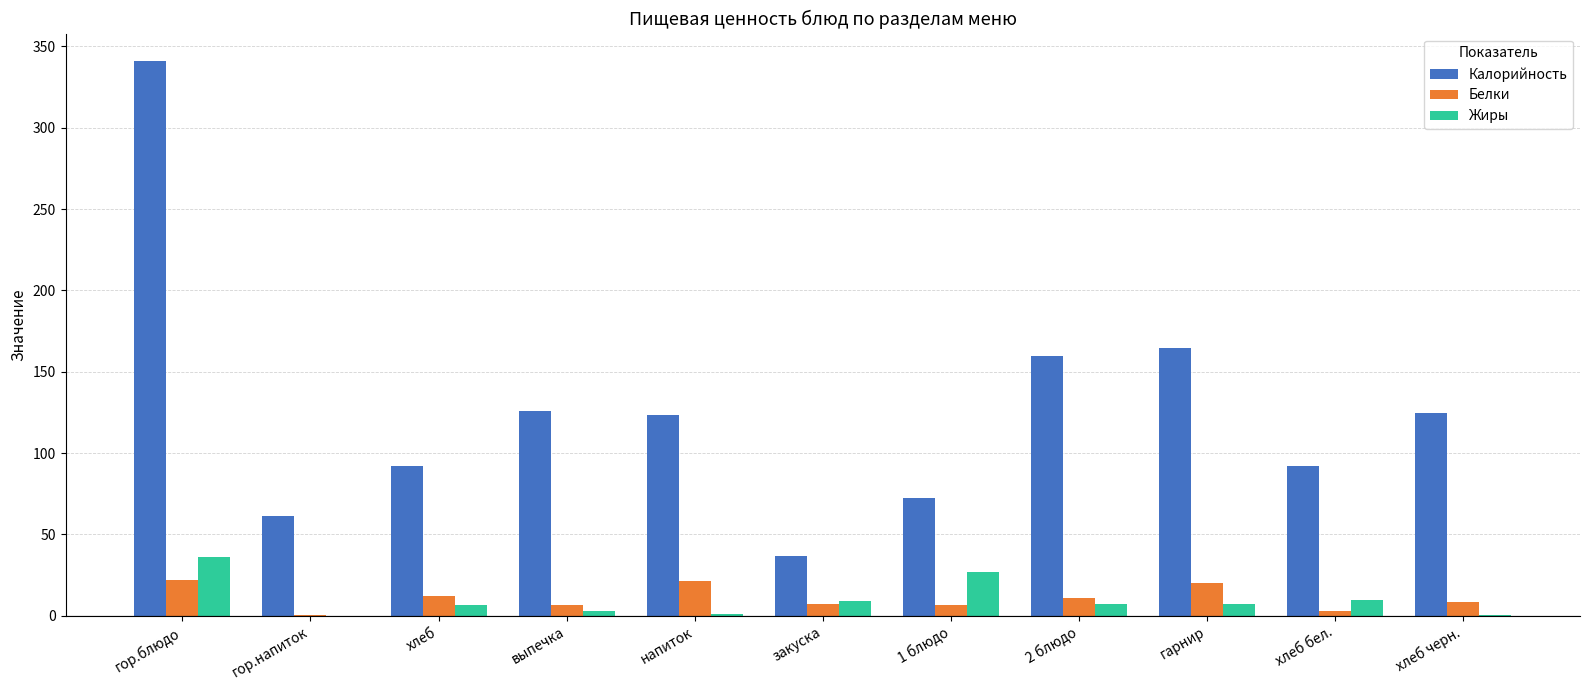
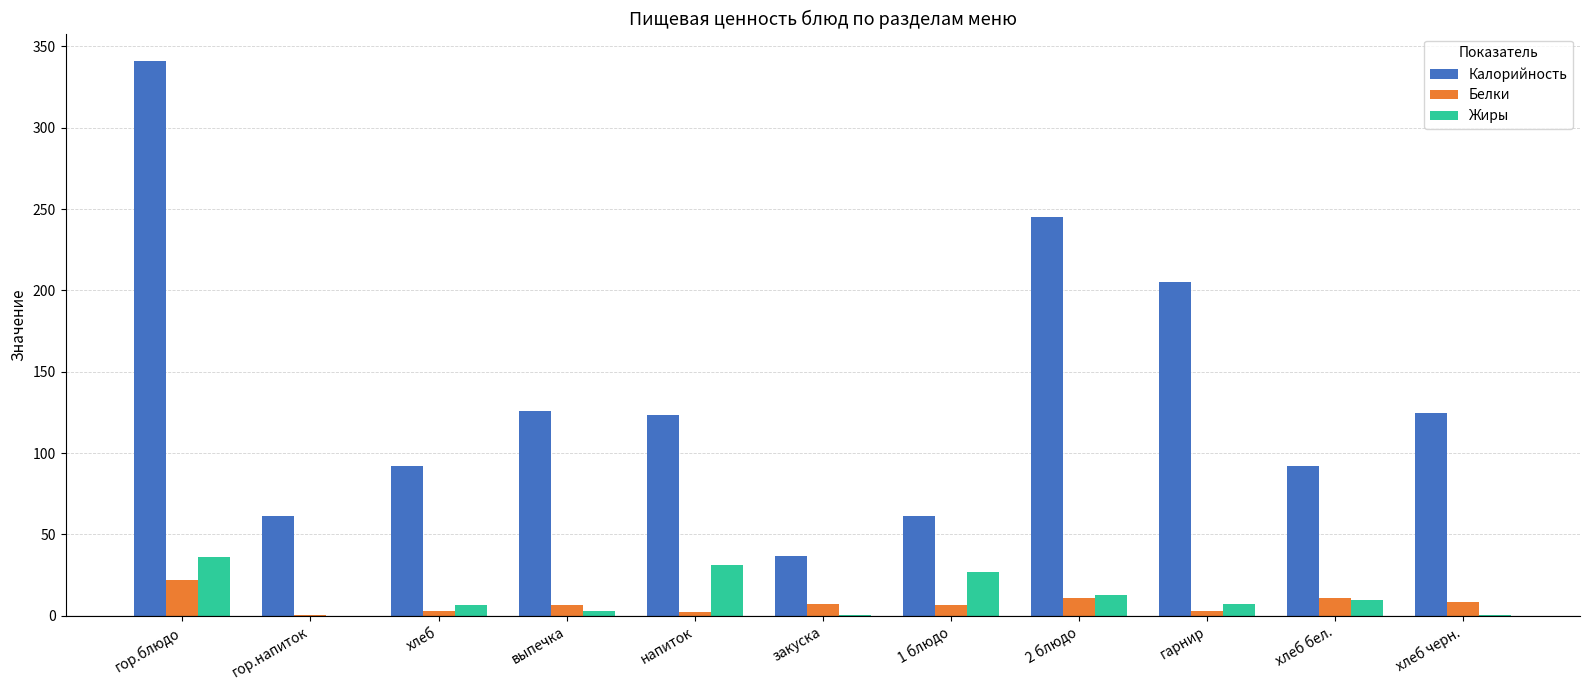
  {
    "Калорийность": {
      "гор.блюдо": 341,
      "гор.напиток": 62,
      "хлеб": 92,
      "выпечка": 126,
      "напиток": 124,
      "закуска": 37,
-     "1 блюдо": 72,
-     "2 блюдо": 160,
-     "гарнир": 165,
+     "1 блюдо": 61,
+     "2 блюдо": 245,
+     "гарнир": 205,
      "хлеб бел.": 92,
      "хлеб черн.": 125
    },
    "Белки": {
      "гор.блюдо": 22,
-     "хлеб": 12,
+     "хлеб": 3,
      "выпечка": 7,
-     "напиток": 21,
+     "напиток": 2,
      "закуска": 7,
      "1 блюдо": 7,
      "2 блюдо": 11,
-     "гарнир": 20,
-     "хлеб бел.": 3,
+     "гарнир": 3,
+     "хлеб бел.": 11,
      "хлеб черн.": 9
    },
    "Жиры": {
      "гор.блюдо": 36,
      "гор.напиток": 0,
      "хлеб": 7,
      "выпечка": 3,
-     "напиток": 1,
-     "закуска": 9,
+     "напиток": 31,
+     "закуска": 0,
      "1 блюдо": 27,
-     "2 блюдо": 7,
+     "2 блюдо": 13,
      "гарнир": 7,
      "хлеб бел.": 10
    }
  }
